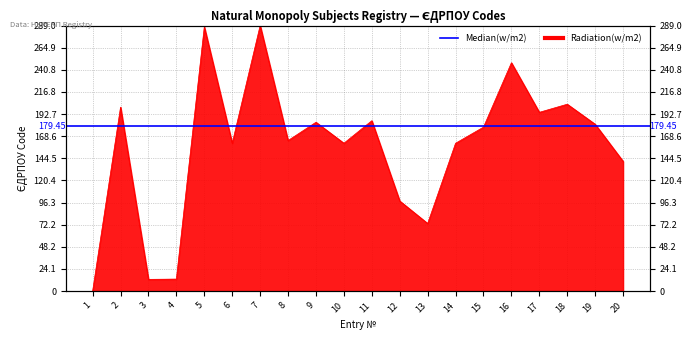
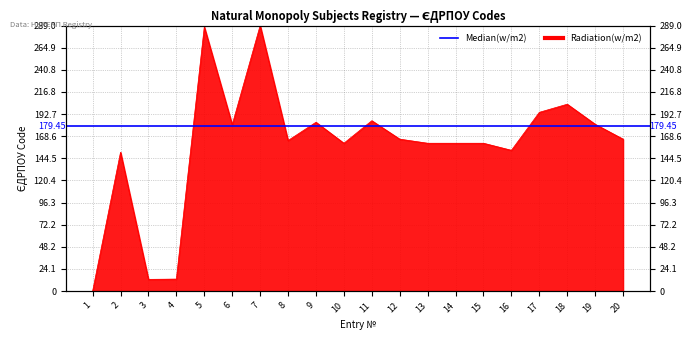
  {
    "1": 0,
-   "2": 200,
+   "2": 150,
    "3": 10,
    "4": 10,
    "5": 290,
-   "6": 160,
+   "6": 180,
    "7": 290,
    "8": 160,
    "9": 180,
    "10": 160,
    "11": 190,
-   "12": 100,
-   "13": 70,
+   "12": 170,
+   "13": 160,
    "14": 160,
-   "15": 180,
-   "16": 250,
+   "15": 160,
+   "16": 150,
    "17": 190,
    "18": 200,
    "19": 180,
-   "20": 140
+   "20": 170
  }
